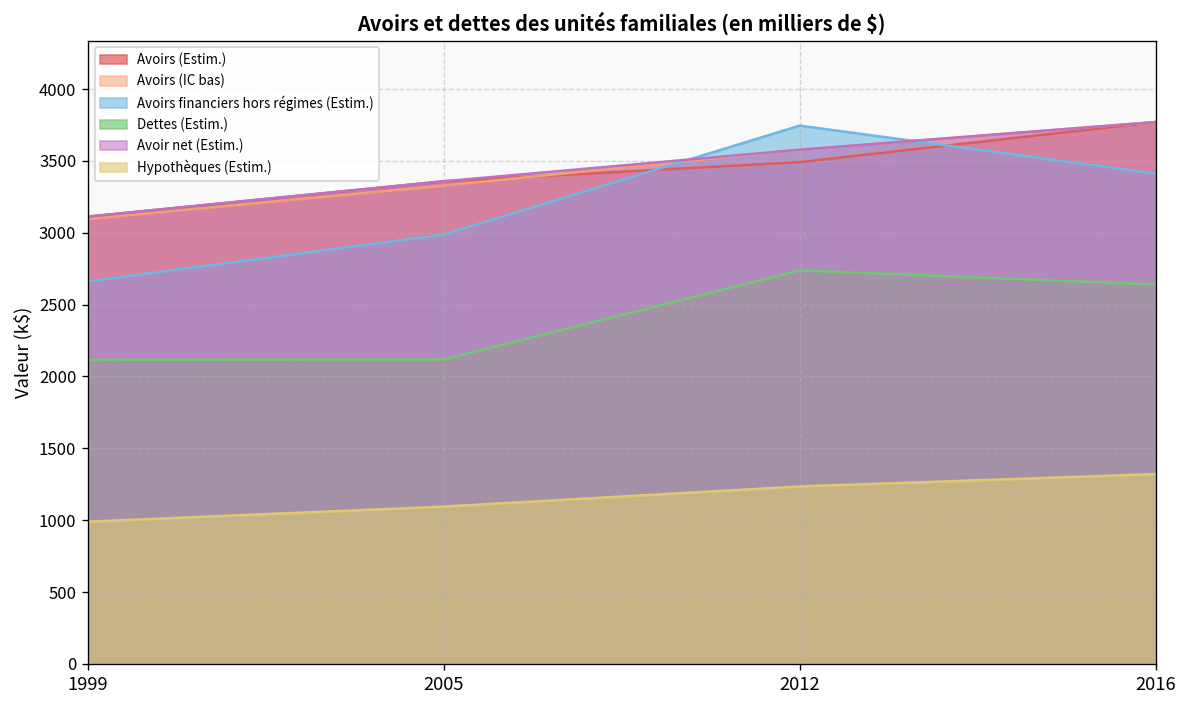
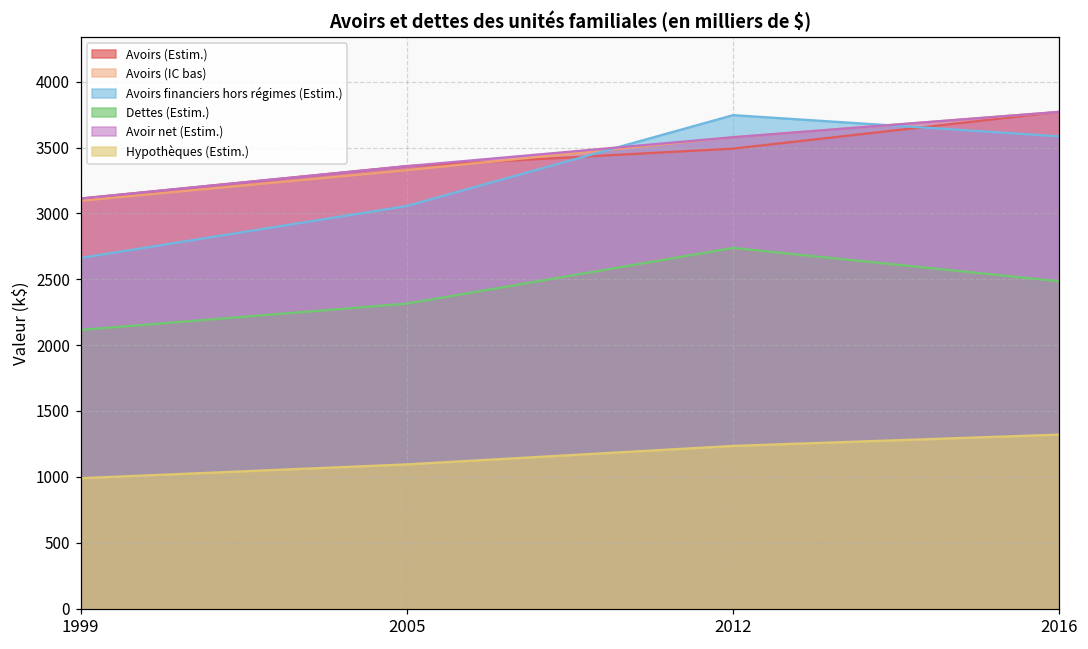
  {
    "Avoirs (Estim.)": {
      "2012": 3490
    },
    "Avoirs financiers hors régimes (Estim.)": {
      "1999": 2660,
-     "2005": 2990,
+     "2005": 3060,
      "2012": 3750,
-     "2016": 3410
+     "2016": 3580
    },
    "Dettes (Estim.)": {
      "1999": 2120,
-     "2005": 2120,
+     "2005": 2320,
      "2012": 2740,
-     "2016": 2640
+     "2016": 2480
    }
  }
